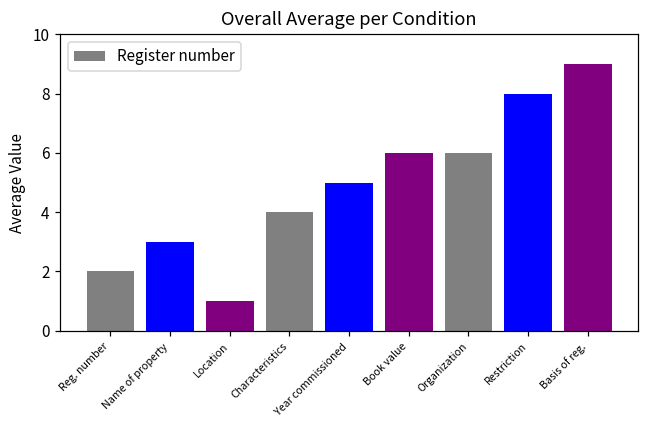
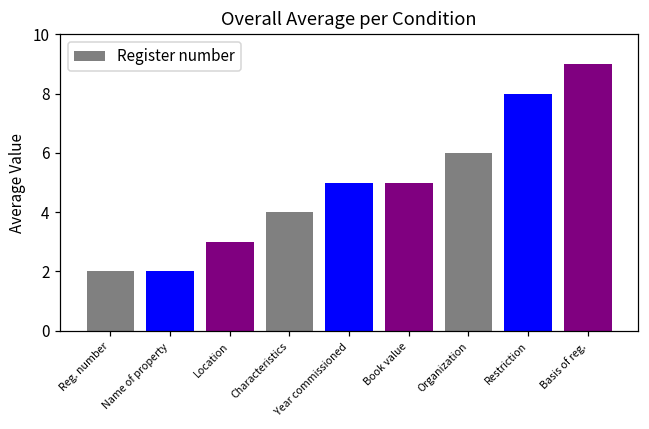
  {
    "Reg. number": 2,
-   "Name of property": 3,
-   "Location": 1,
+   "Name of property": 2,
+   "Location": 3,
    "Characteristics": 4,
    "Year commissioned": 5,
-   "Book value": 6,
+   "Book value": 5,
    "Organization": 6,
    "Restriction": 8,
    "Basis of reg.": 9
  }
